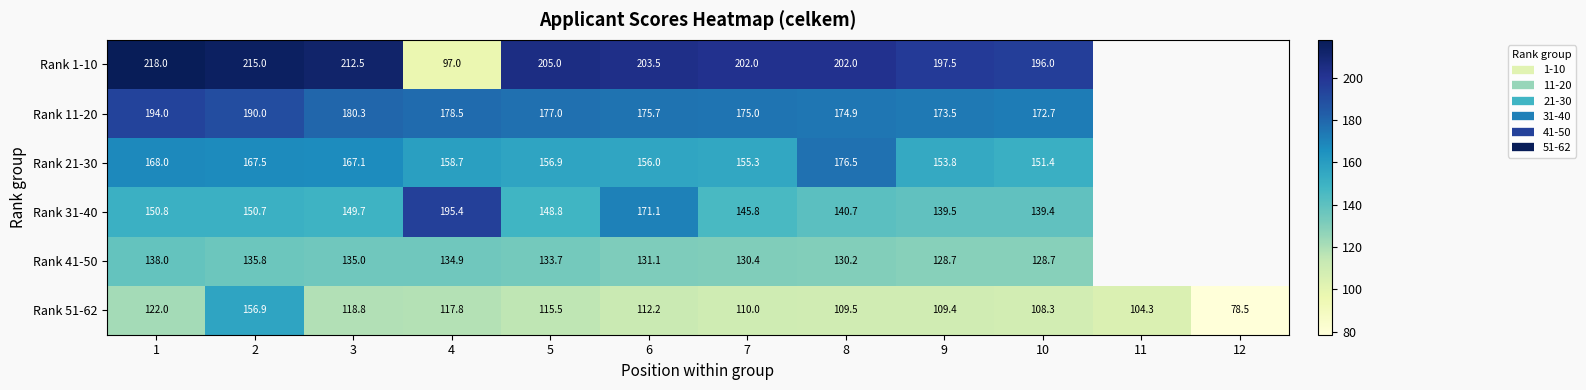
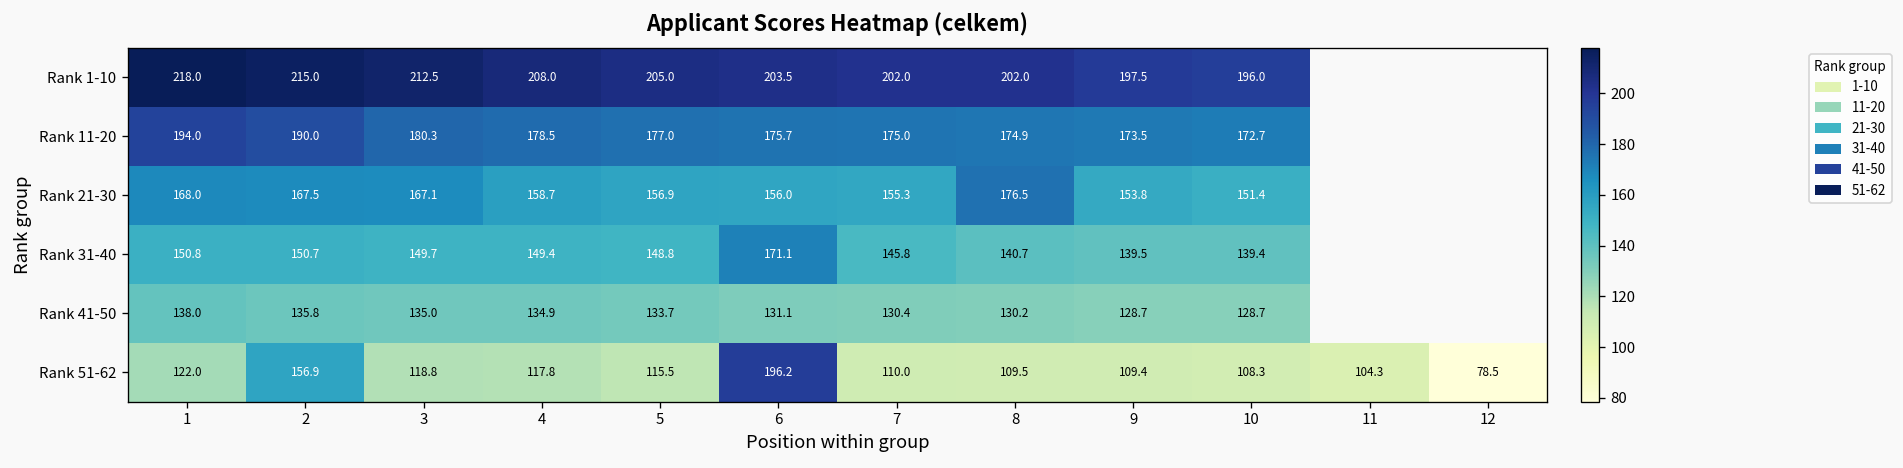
  {
    "Rank 1-10": {
      "1": 218.0,
      "2": 215.0,
      "3": 212.5,
-     "4": 97.0,
+     "4": 208.0,
      "5": 205.0,
      "6": 203.5,
      "7": 202.0,
      "8": 202.0,
      "9": 197.5,
      "10": 196.0
    },
    "Rank 11-20": {
      "1": 194.0,
      "2": 190.0,
      "3": 180.3,
      "4": 178.5,
      "5": 177.0,
      "6": 175.7,
      "7": 175.0,
      "8": 174.9,
      "9": 173.5,
      "10": 172.7
    },
    "Rank 21-30": {
      "1": 168.0,
      "2": 167.5,
      "3": 167.1,
      "4": 158.7,
      "5": 156.9,
      "6": 156.0,
      "7": 155.3,
      "8": 176.5,
      "9": 153.8,
      "10": 151.4
    },
    "Rank 31-40": {
      "1": 150.8,
      "2": 150.7,
      "3": 149.7,
-     "4": 195.4,
+     "4": 149.4,
      "5": 148.8,
      "6": 171.1,
      "7": 145.8,
      "8": 140.7,
      "9": 139.5,
      "10": 139.4
    },
    "Rank 41-50": {
      "1": 138.0,
      "2": 135.8,
      "3": 135.0,
      "4": 134.9,
      "5": 133.7,
      "6": 131.1,
      "7": 130.4,
      "8": 130.2,
      "9": 128.7,
      "10": 128.7
    },
    "Rank 51-62": {
      "1": 122.0,
      "2": 156.9,
      "3": 118.8,
      "4": 117.8,
      "5": 115.5,
-     "6": 112.2,
+     "6": 196.2,
      "7": 110.0,
      "8": 109.5,
      "9": 109.4,
      "10": 108.3,
      "11": 104.3,
      "12": 78.5
    }
  }
